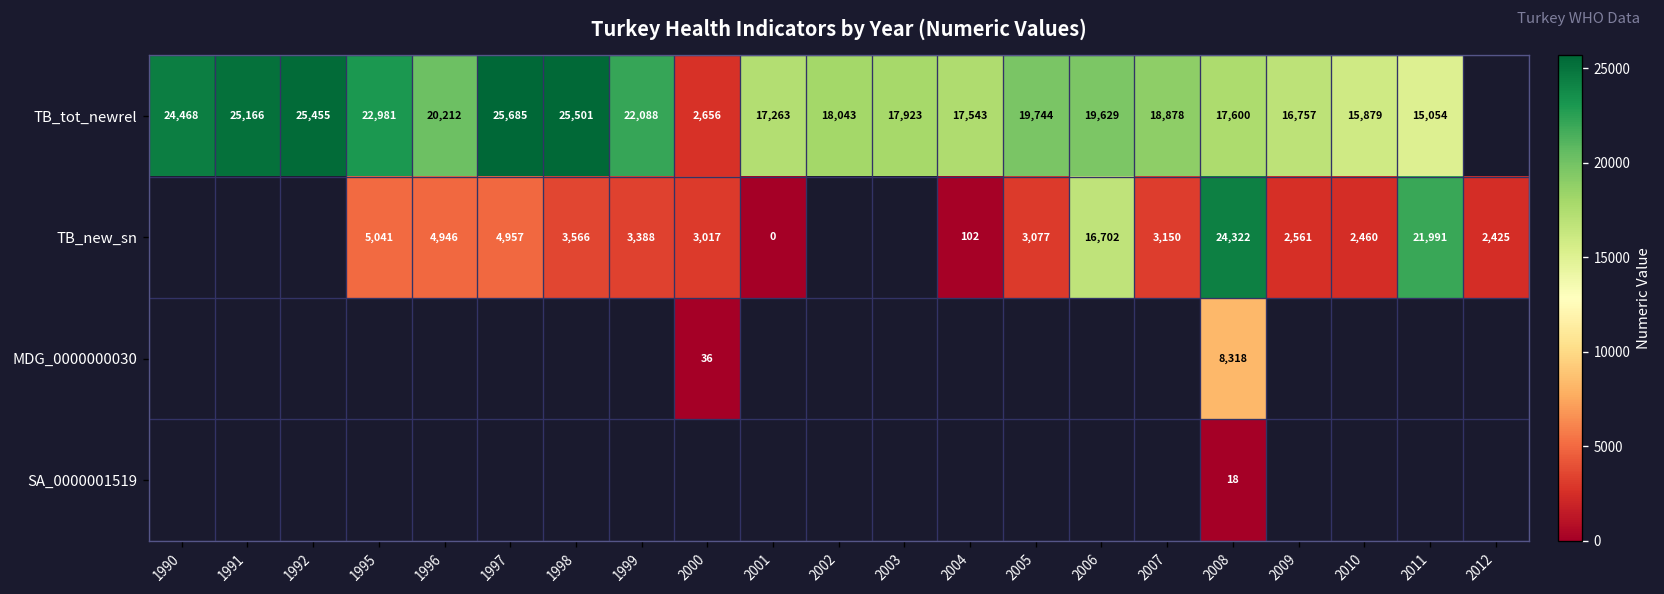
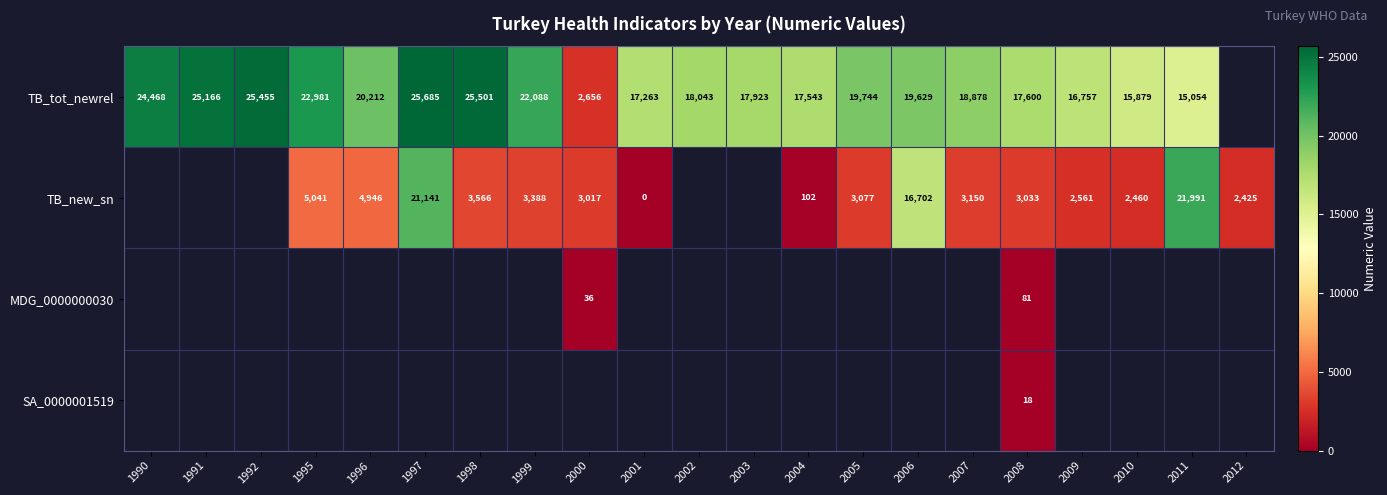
  {
    "TB_tot_newrel": {
      "1990": "24,468",
      "1991": "25,166",
      "1992": "25,455",
      "1995": "22,981",
      "1996": "20,212",
      "1997": "25,685",
      "1998": "25,501",
      "1999": "22,088",
      "2000": "2,656",
      "2001": "17,263",
      "2002": "18,043",
      "2003": "17,923",
      "2004": "17,543",
      "2005": "19,744",
      "2006": "19,629",
      "2007": "18,878",
      "2008": "17,600",
      "2009": "16,757",
      "2010": "15,879",
      "2011": "15,054"
    },
    "TB_new_sn": {
      "1995": "5,041",
      "1996": "4,946",
-     "1997": "4,957",
+     "1997": "21,141",
      "1998": "3,566",
      "1999": "3,388",
      "2000": "3,017",
      "2001": "0",
      "2004": "102",
      "2005": "3,077",
      "2006": "16,702",
      "2007": "3,150",
-     "2008": "24,322",
+     "2008": "3,033",
      "2009": "2,561",
      "2010": "2,460",
      "2011": "21,991",
      "2012": "2,425"
    },
    "MDG_0000000030": {
      "2000": "36",
-     "2008": "8,318"
+     "2008": "81"
    },
    "SA_0000001519": {
      "2008": "18"
    }
  }
